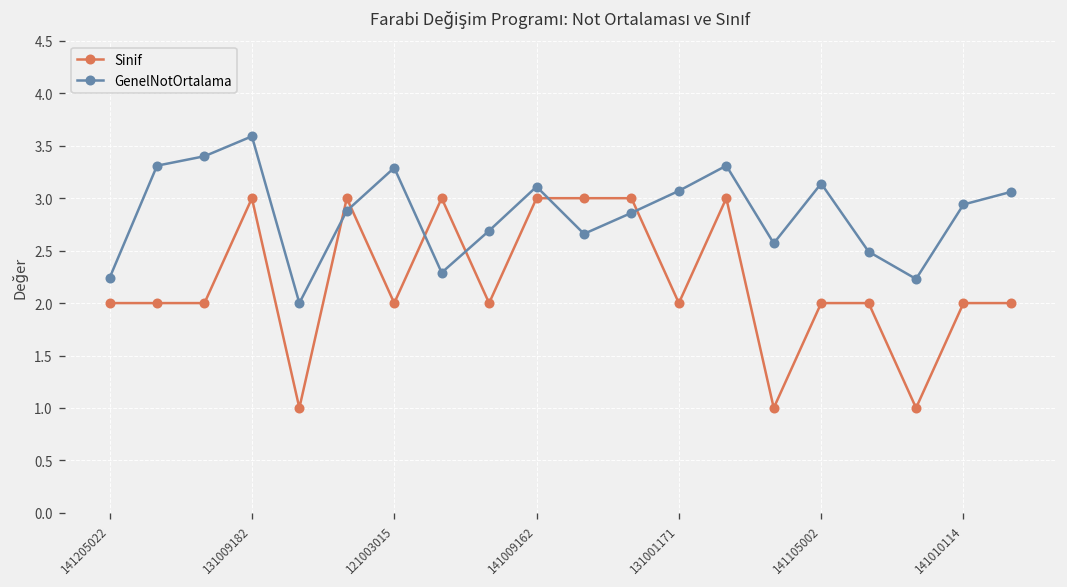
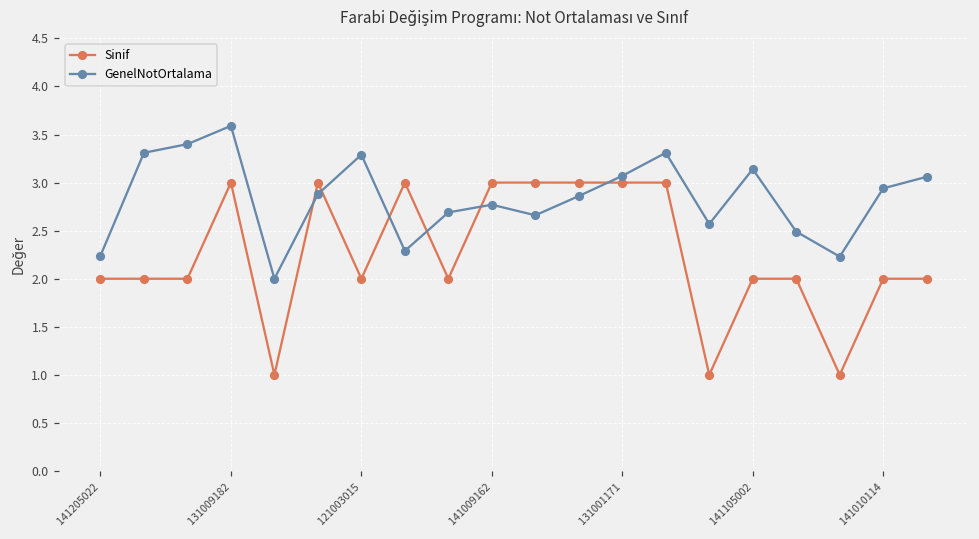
  {
    "Sinif": {
      "141205022": 2,
      "131009182": 3,
      "121003015": 2,
      "141009162": 3,
-     "131001171": 2,
+     "131001171": 3,
      "141105002": 2,
      "141010114": 2
    },
    "GenelNotOrtalama": {
      "141205022": 2.2,
      "131009182": 3.6,
      "121003015": 3.3,
-     "141009162": 3.1,
+     "141009162": 2.8,
      "131001171": 3.1,
      "141105002": 3.1,
      "141010114": 2.9
    }
  }
